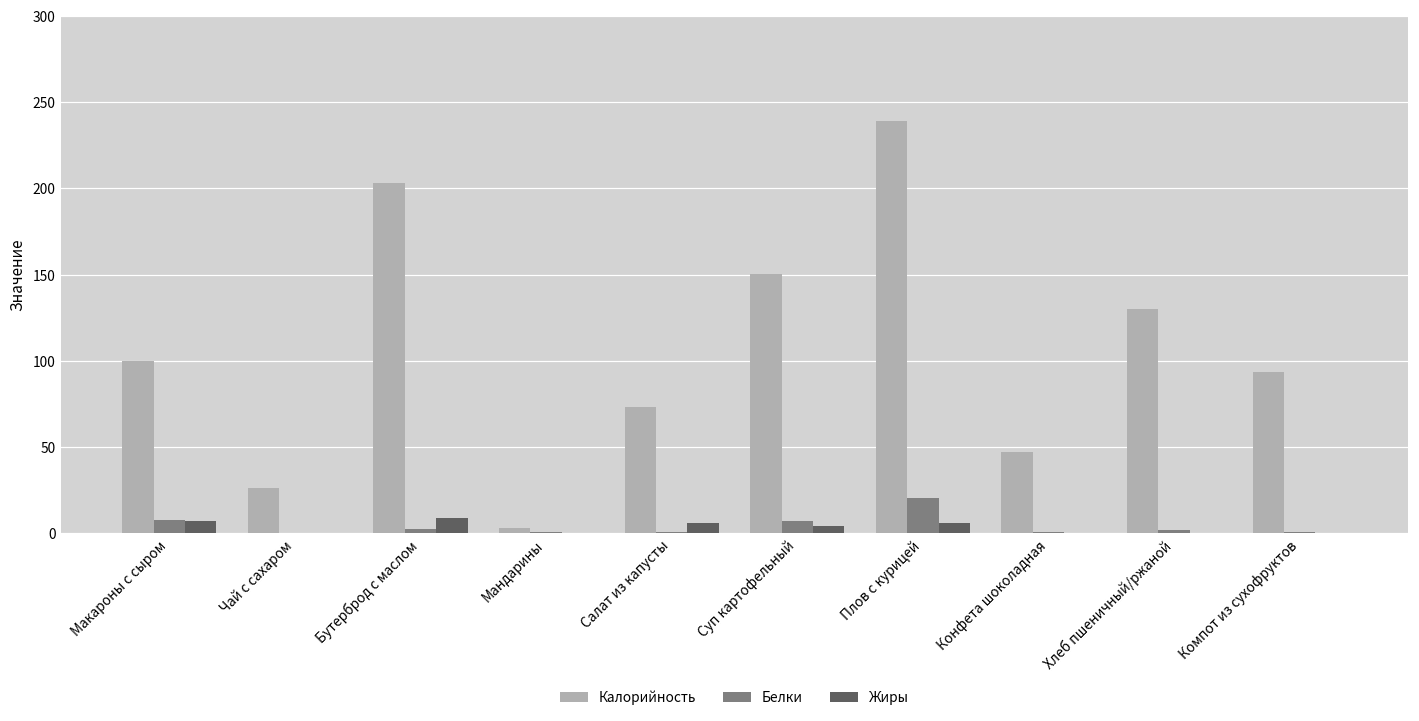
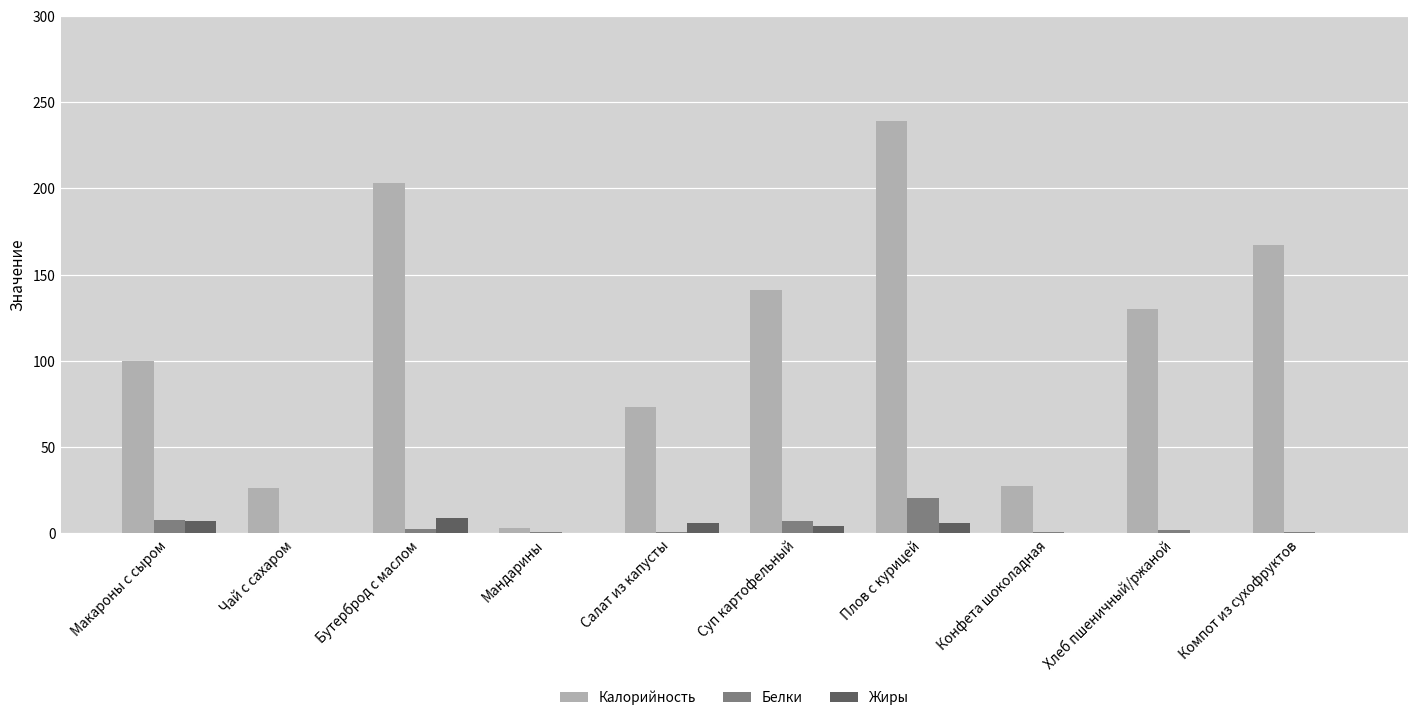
  {
    "Калорийность": {
      "Макароны с сыром": 100,
      "Чай с сахаром": 26,
      "Бутерброд с маслом": 203,
      "Мандарины": 3,
      "Салат из капусты": 73,
-     "Суп картофельный": 151,
+     "Суп картофельный": 141,
      "Плов с курицей": 239,
-     "Конфета шоколадная": 47,
+     "Конфета шоколадная": 28,
      "Хлеб пшеничный/ржаной": 130,
-     "Компот из сухофруктов": 93
+     "Компот из сухофруктов": 167
    }
  }
